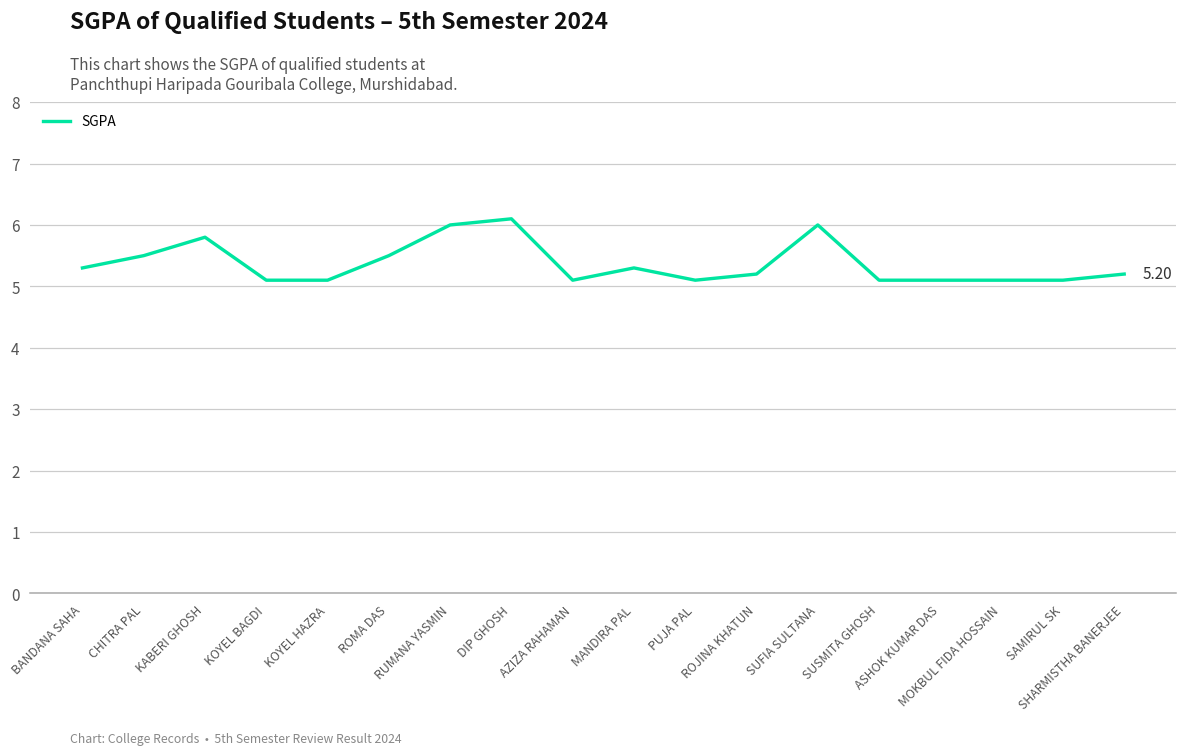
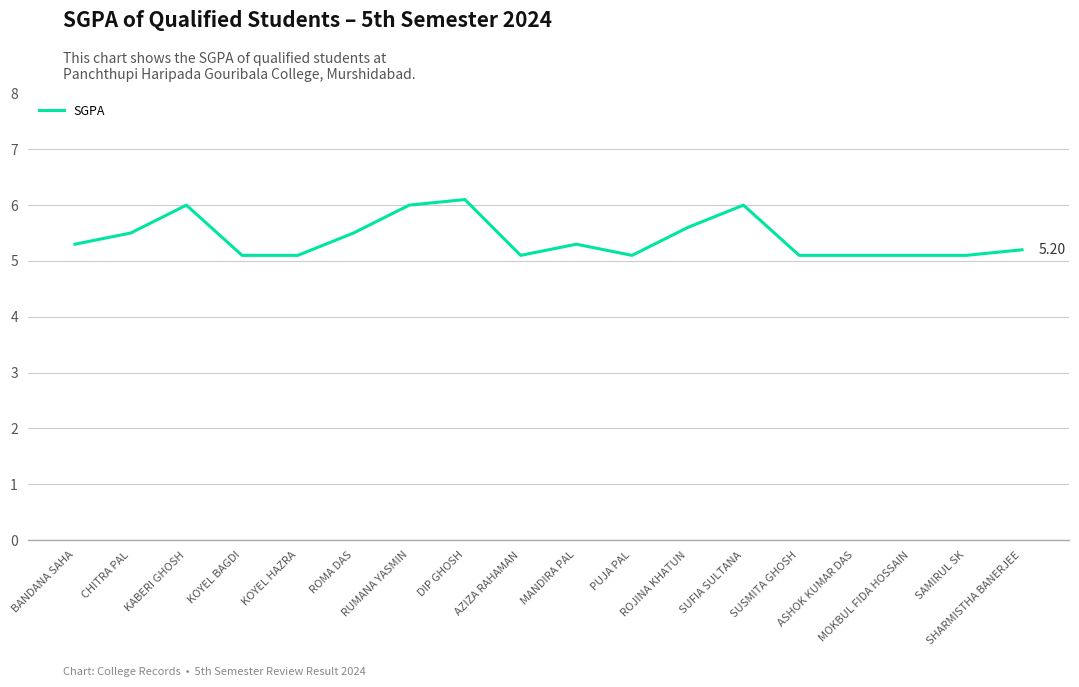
  {
    "BANDANA SAHA": 5.3,
    "CHITRA PAL": 5.5,
-   "KABERI GHOSH": 5.8,
+   "KABERI GHOSH": 6.0,
    "KOYEL BAGDI": 5.1,
    "KOYEL HAZRA": 5.1,
    "ROMA DAS": 5.5,
    "RUMANA YASMIN": 6.0,
    "DIP GHOSH": 6.1,
    "AZIZA RAHAMAN": 5.1,
    "MANDIRA PAL": 5.3,
    "PUJA PAL": 5.1,
-   "ROJINA KHATUN": 5.2,
+   "ROJINA KHATUN": 5.6,
    "SUFIA SULTANA": 6.0,
    "SUSMITA GHOSH": 5.1,
    "ASHOK KUMAR DAS": 5.1,
    "MOKBUL FIDA HOSSAIN": 5.1,
    "SAMIRUL SK": 5.1
  }
